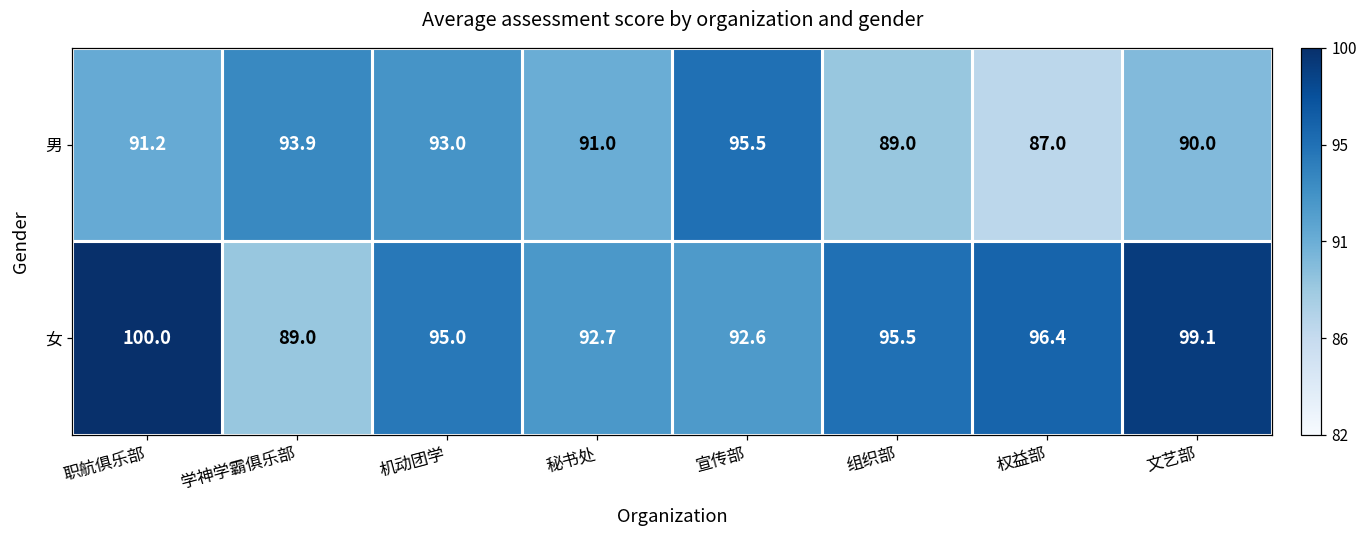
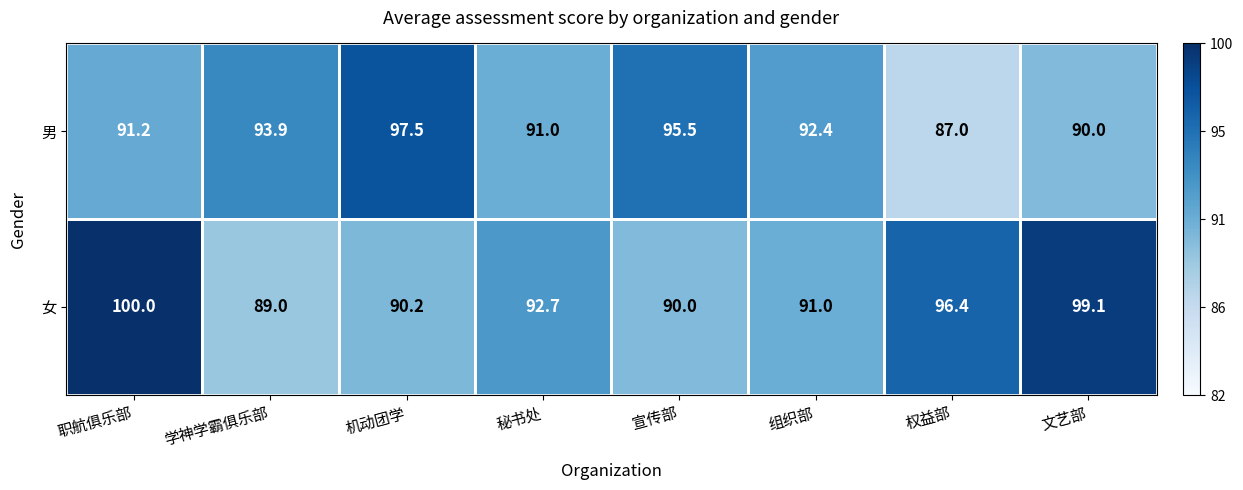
  {
    "男": {
      "职航俱乐部": 91.2,
      "学神学霸俱乐部": 93.9,
-     "机动团学": 93.0,
+     "机动团学": 97.5,
      "秘书处": 91.0,
      "宣传部": 95.5,
-     "组织部": 89.0,
+     "组织部": 92.4,
      "权益部": 87.0,
      "文艺部": 90.0
    },
    "女": {
      "职航俱乐部": 100.0,
      "学神学霸俱乐部": 89.0,
-     "机动团学": 95.0,
+     "机动团学": 90.2,
      "秘书处": 92.7,
-     "宣传部": 92.6,
-     "组织部": 95.5,
+     "宣传部": 90.0,
+     "组织部": 91.0,
      "权益部": 96.4,
      "文艺部": 99.1
    }
  }
